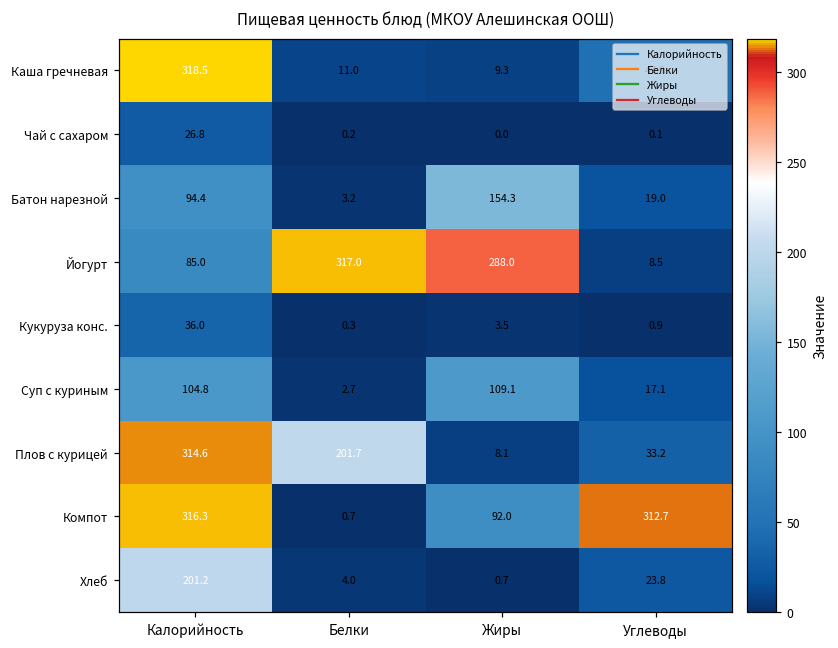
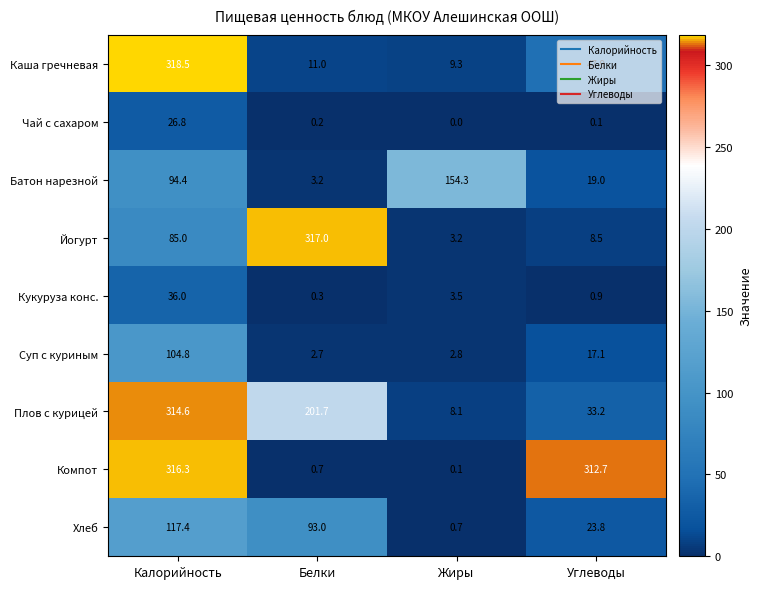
  {
    "Каша гречневая": {
      "Калорийность": 318.5,
      "Белки": 11.0,
      "Жиры": 9.3
    },
    "Чай с сахаром": {
      "Калорийность": 26.8,
      "Белки": 0.2,
      "Жиры": 0.0,
      "Углеводы": 0.1
    },
    "Батон нарезной": {
      "Калорийность": 94.4,
      "Белки": 3.2,
      "Жиры": 154.3,
      "Углеводы": 19.0
    },
    "Йогурт": {
      "Калорийность": 85.0,
      "Белки": 317.0,
-     "Жиры": 288.0,
+     "Жиры": 3.2,
      "Углеводы": 8.5
    },
    "Кукуруза конс.": {
      "Калорийность": 36.0,
      "Белки": 0.3,
      "Жиры": 3.5,
      "Углеводы": 0.9
    },
    "Суп с куриным": {
      "Калорийность": 104.8,
      "Белки": 2.7,
-     "Жиры": 109.1,
+     "Жиры": 2.8,
      "Углеводы": 17.1
    },
    "Плов с курицей": {
      "Калорийность": 314.6,
      "Белки": 201.7,
      "Жиры": 8.1,
      "Углеводы": 33.2
    },
    "Компот": {
      "Калорийность": 316.3,
      "Белки": 0.7,
-     "Жиры": 92.0,
+     "Жиры": 0.1,
      "Углеводы": 312.7
    },
    "Хлеб": {
-     "Калорийность": 201.2,
-     "Белки": 4.0,
+     "Калорийность": 117.4,
+     "Белки": 93.0,
      "Жиры": 0.7,
      "Углеводы": 23.8
    }
  }
